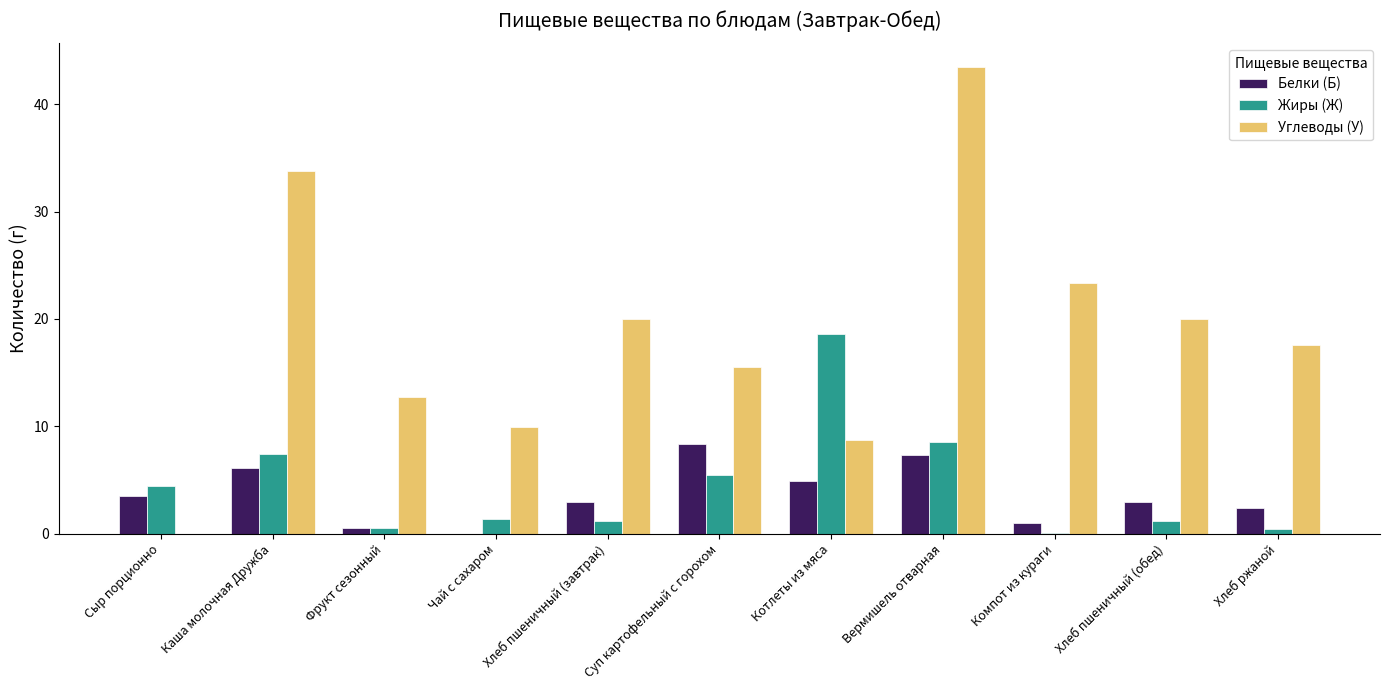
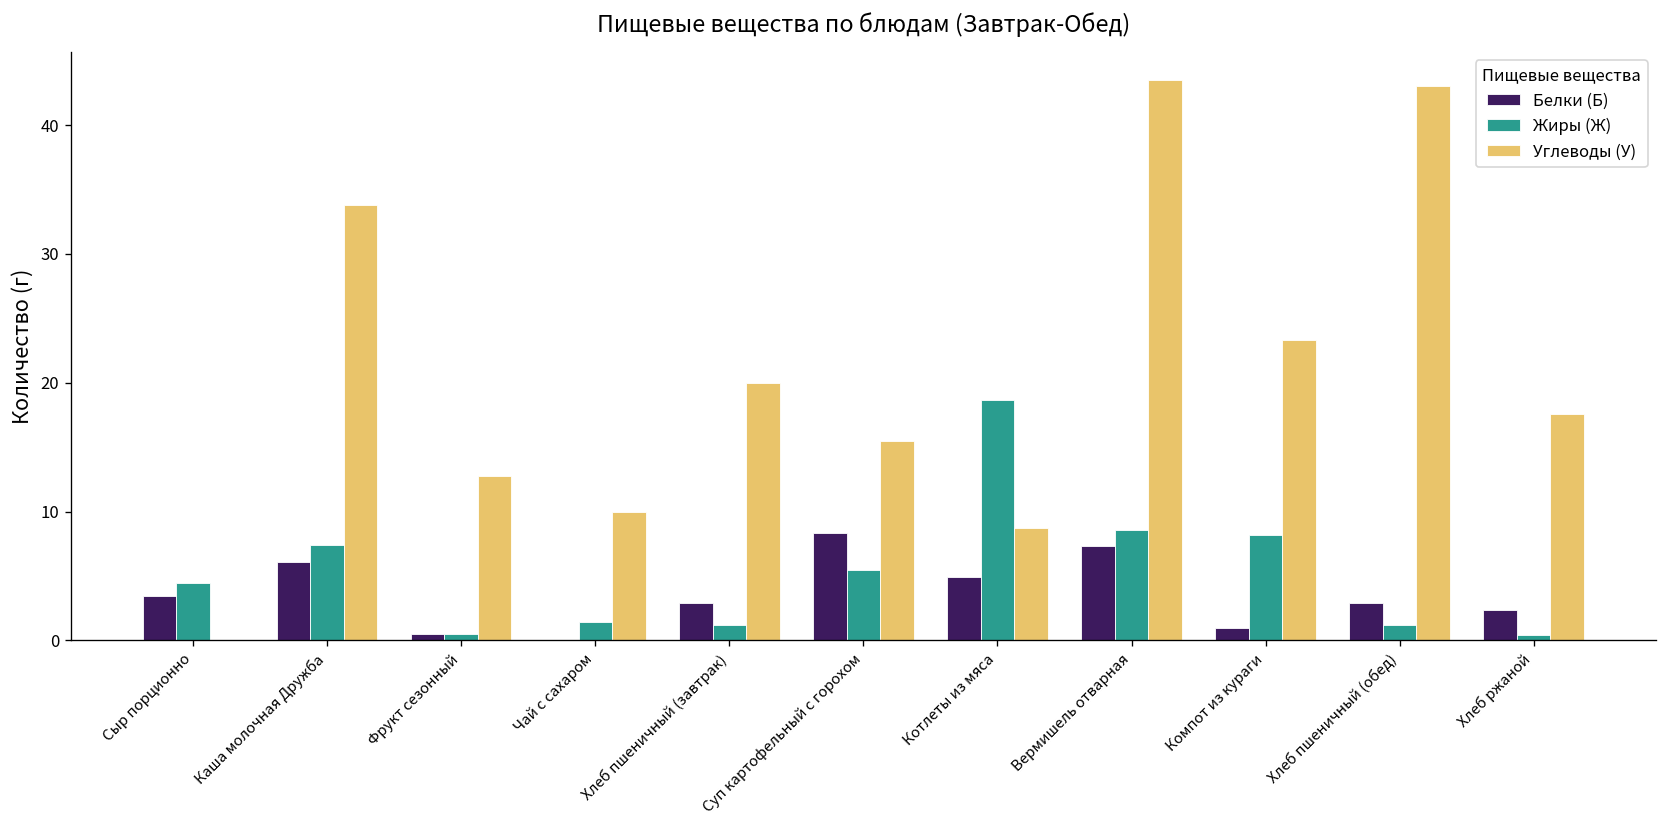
  {
    "Белки (Б)": {
      "Сыр порционно": 3.5,
      "Каша молочная Дружба": 6.1,
      "Фрукт сезонный": 0.5,
      "Чай с сахаром": 0.0,
      "Хлеб пшеничный (завтрак)": 2.9,
      "Суп картофельный с горохом": 8.3,
      "Котлеты из мяса": 4.9,
      "Вермишель отварная": 7.3,
      "Компот из кураги": 1.0,
      "Хлеб пшеничный (обед)": 2.9,
      "Хлеб ржаной": 2.4
    },
    "Жиры (Ж)": {
      "Сыр порционно": 4.4,
      "Каша молочная Дружба": 7.4,
      "Фрукт сезонный": 0.5,
      "Чай с сахаром": 1.4,
      "Хлеб пшеничный (завтрак)": 1.2,
      "Суп картофельный с горохом": 5.4,
      "Котлеты из мяса": 18.6,
      "Вермишель отварная": 8.6,
-     "Компот из кураги": 0.1,
+     "Компот из кураги": 8.2,
      "Хлеб пшеничный (обед)": 1.2,
      "Хлеб ржаной": 0.4
    },
    "Углеводы (У)": {
      "Сыр порционно": 0,
      "Каша молочная Дружба": 34,
      "Фрукт сезонный": 12.7,
      "Чай с сахаром": 10,
      "Хлеб пшеничный (завтрак)": 20,
      "Суп картофельный с горохом": 15.5,
      "Котлеты из мяса": 8.8,
      "Вермишель отварная": 43.5,
      "Компот из кураги": 23.3,
-     "Хлеб пшеничный (обед)": 20,
+     "Хлеб пшеничный (обед)": 43,
      "Хлеб ржаной": 17.6
    }
  }
